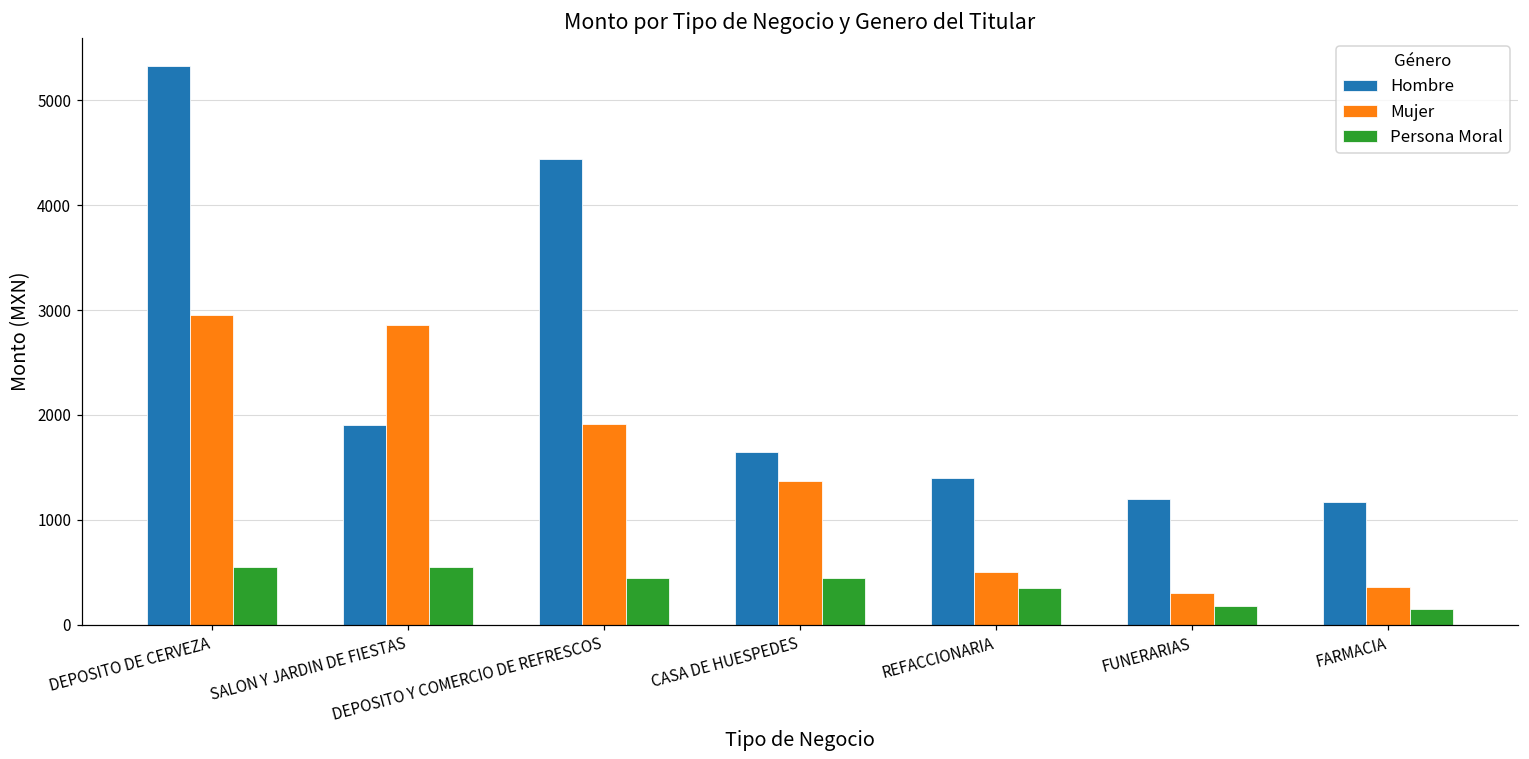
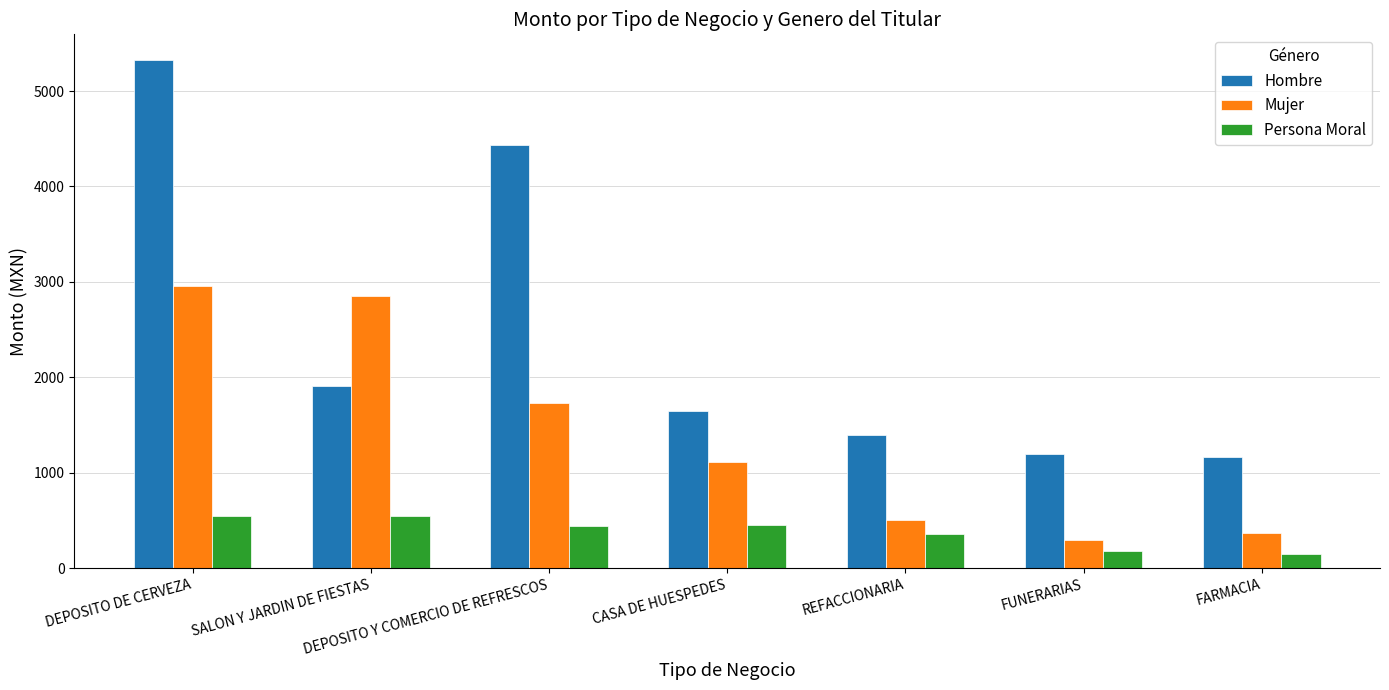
  {
    "Hombre": {
      "DEPOSITO DE CERVEZA": 5300,
      "SALON Y JARDIN DE FIESTAS": 1900,
      "DEPOSITO Y COMERCIO DE REFRESCOS": 4400,
      "CASA DE HUESPEDES": 1600,
      "REFACCIONARIA": 1400,
      "FUNERARIAS": 1200,
      "FARMACIA": 1200
    },
    "Mujer": {
      "DEPOSITO DE CERVEZA": 3000,
      "SALON Y JARDIN DE FIESTAS": 2900,
-     "DEPOSITO Y COMERCIO DE REFRESCOS": 1900,
-     "CASA DE HUESPEDES": 1400,
+     "DEPOSITO Y COMERCIO DE REFRESCOS": 1700,
+     "CASA DE HUESPEDES": 1100,
      "REFACCIONARIA": 500,
      "FUNERARIAS": 300,
      "FARMACIA": 400
    },
    "Persona Moral": {
      "DEPOSITO DE CERVEZA": 500,
      "SALON Y JARDIN DE FIESTAS": 500,
      "DEPOSITO Y COMERCIO DE REFRESCOS": 400,
      "CASA DE HUESPEDES": 400,
      "REFACCIONARIA": 400,
      "FUNERARIAS": 200,
      "FARMACIA": 100
    }
  }
